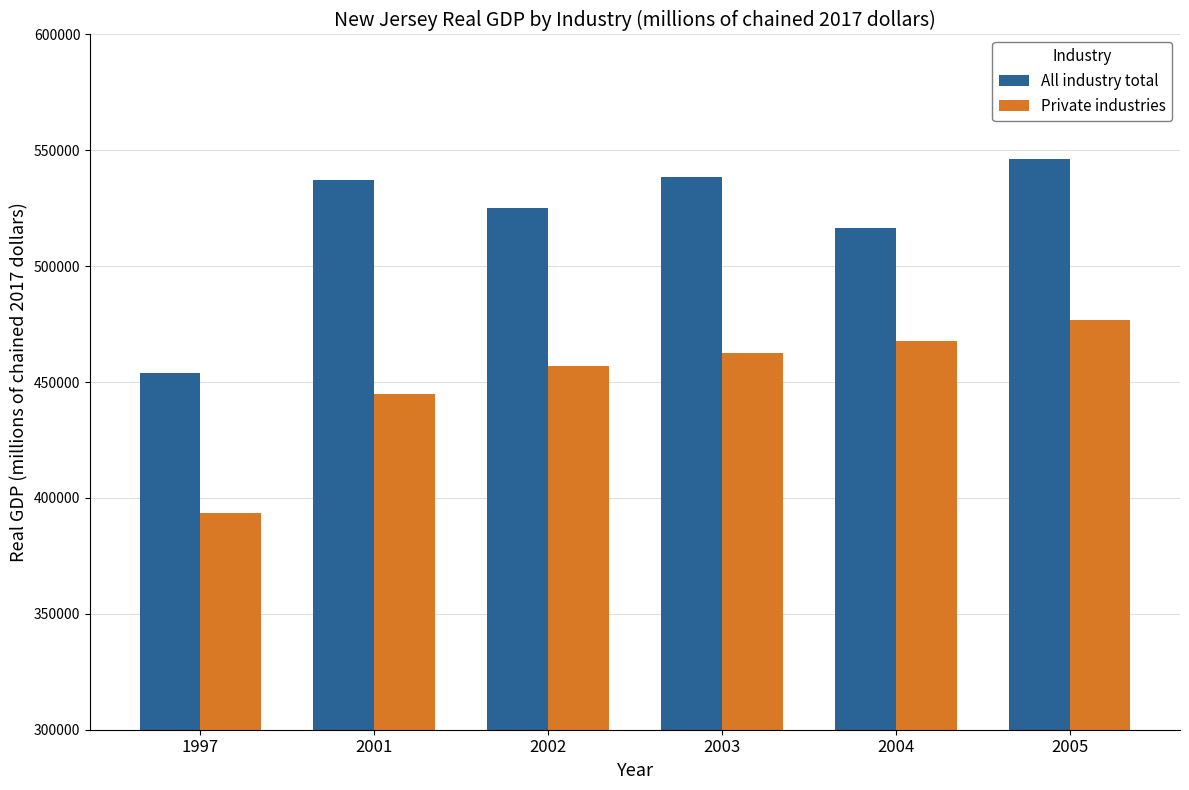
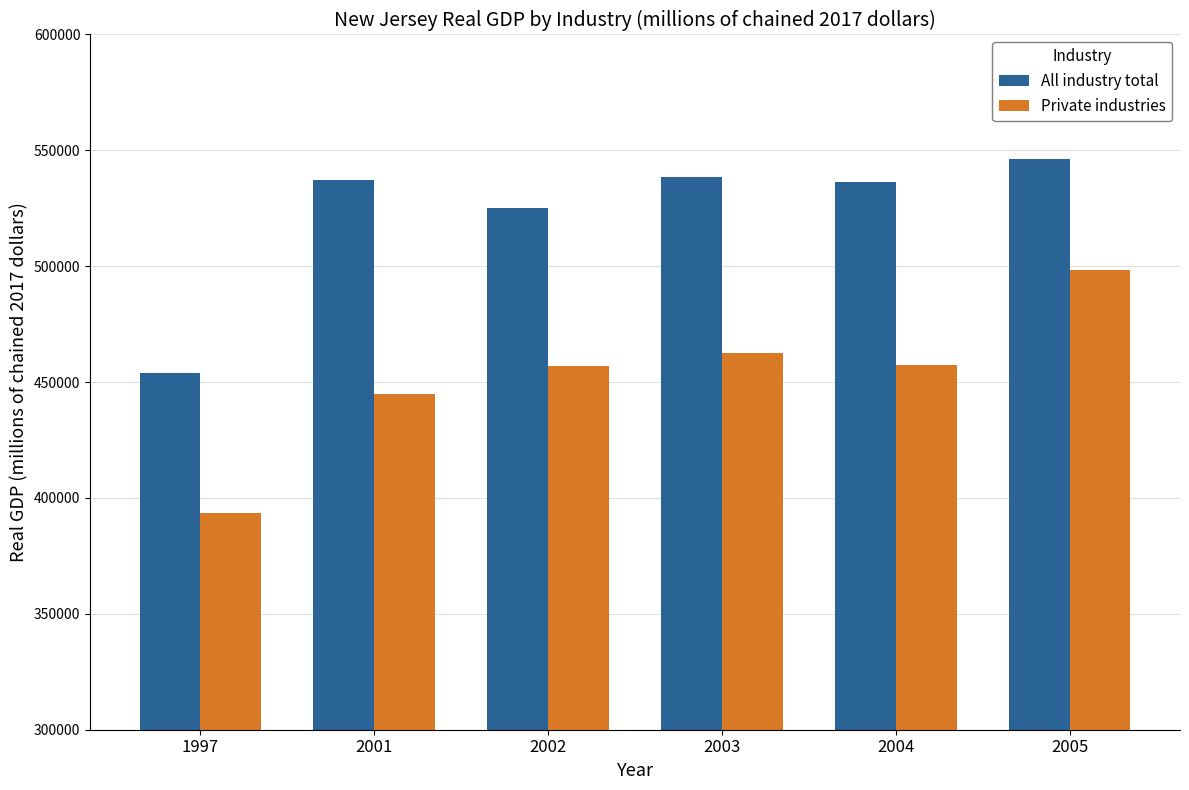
  {
    "All industry total": {
      "1997": 454000,
      "2001": 537000,
      "2002": 525000,
      "2003": 538000,
-     "2004": 516000,
+     "2004": 536000,
      "2005": 546000
    },
    "Private industries": {
      "1997": 393000,
      "2001": 445000,
      "2002": 457000,
      "2003": 462000,
-     "2004": 468000,
-     "2005": 477000
+     "2004": 457000,
+     "2005": 498000
    }
  }
